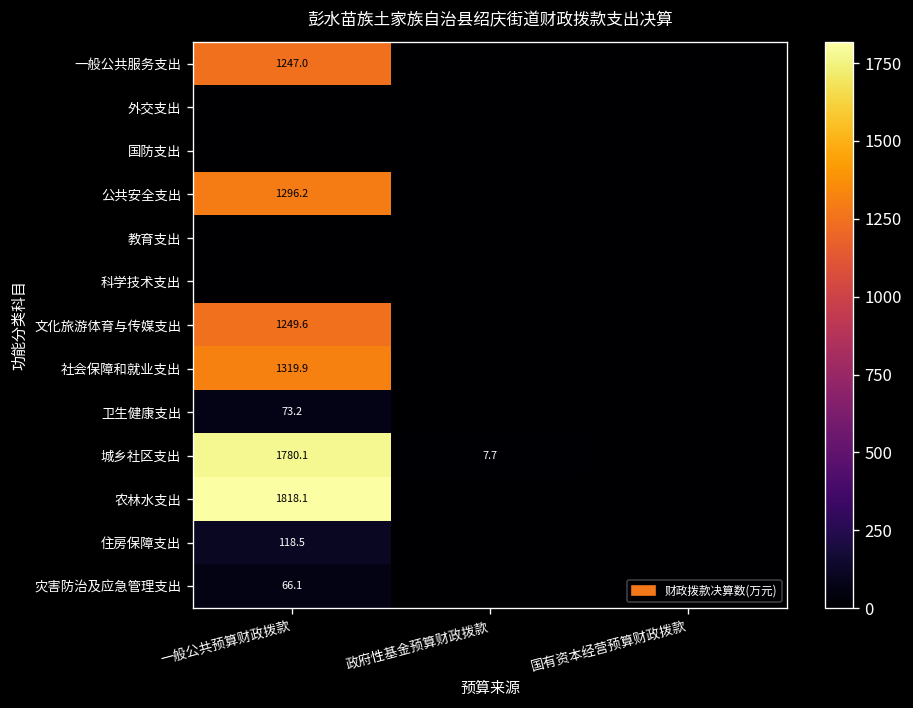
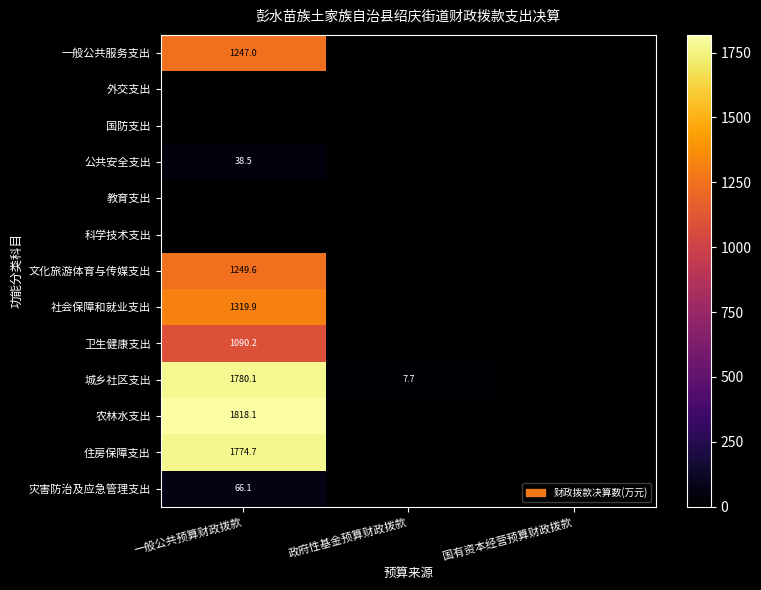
  {
    "一般公共服务支出": {
      "一般公共预算财政拨款": 1247.0
    },
    "公共安全支出": {
-     "一般公共预算财政拨款": 1296.2
+     "一般公共预算财政拨款": 38.5
    },
    "文化旅游体育与传媒支出": {
      "一般公共预算财政拨款": 1249.6
    },
    "社会保障和就业支出": {
      "一般公共预算财政拨款": 1319.9
    },
    "卫生健康支出": {
-     "一般公共预算财政拨款": 73.2
+     "一般公共预算财政拨款": 1090.2
    },
    "城乡社区支出": {
      "一般公共预算财政拨款": 1780.1,
      "政府性基金预算财政拨款": 7.7
    },
    "农林水支出": {
      "一般公共预算财政拨款": 1818.1
    },
    "住房保障支出": {
-     "一般公共预算财政拨款": 118.5
+     "一般公共预算财政拨款": 1774.7
    },
    "灾害防治及应急管理支出": {
      "一般公共预算财政拨款": 66.1
    }
  }
